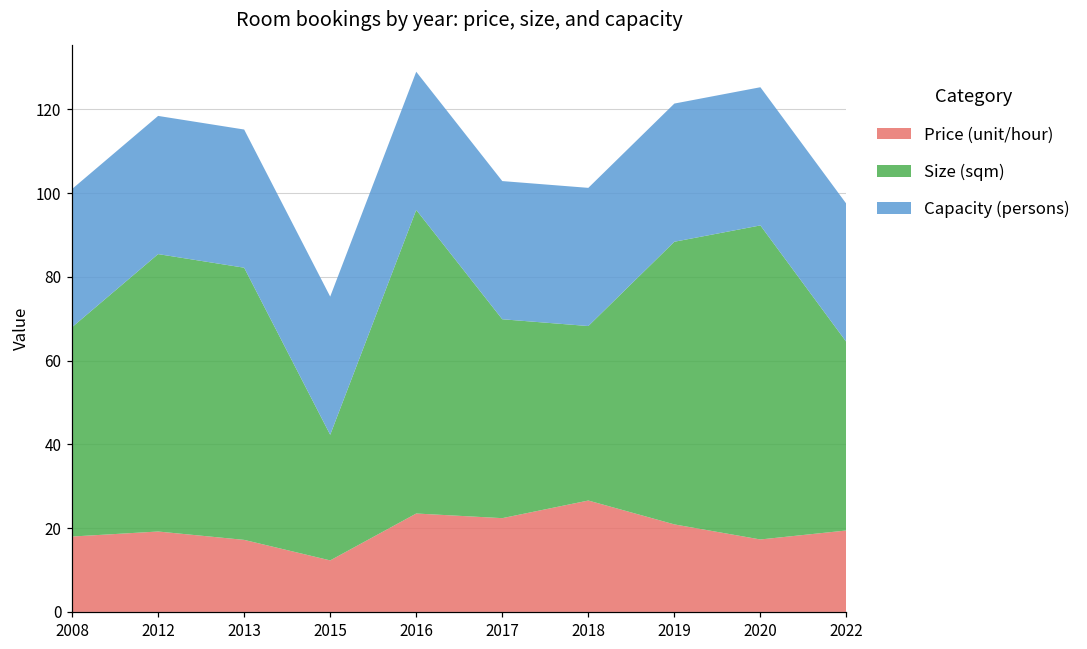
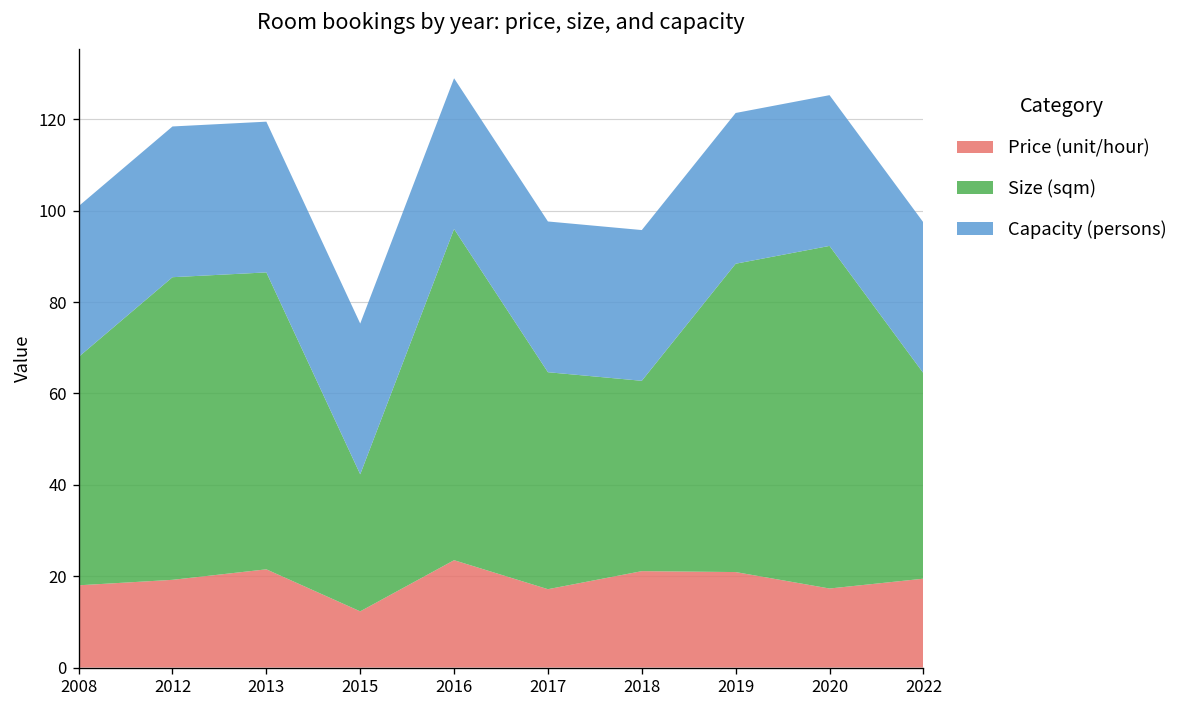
  {
    "Price (unit/hour)": {
      "2008": 18,
      "2012": 19,
-     "2013": 17,
+     "2013": 22,
      "2015": 12,
      "2016": 24,
-     "2017": 22,
-     "2018": 27,
+     "2017": 17,
+     "2018": 21,
      "2019": 21,
      "2020": 17,
      "2022": 19
    },
    "Size (sqm)": {
      "2008": 50,
      "2012": 66,
      "2013": 65,
      "2015": 30,
      "2016": 73,
      "2017": 48,
      "2018": 42,
      "2019": 68,
      "2020": 75,
      "2022": 45
    },
    "Capacity (persons)": {
      "2008": 33,
      "2012": 33,
      "2013": 33,
      "2015": 33,
      "2016": 33,
      "2017": 33,
      "2018": 33,
      "2019": 33,
      "2020": 33,
      "2022": 33
    }
  }
